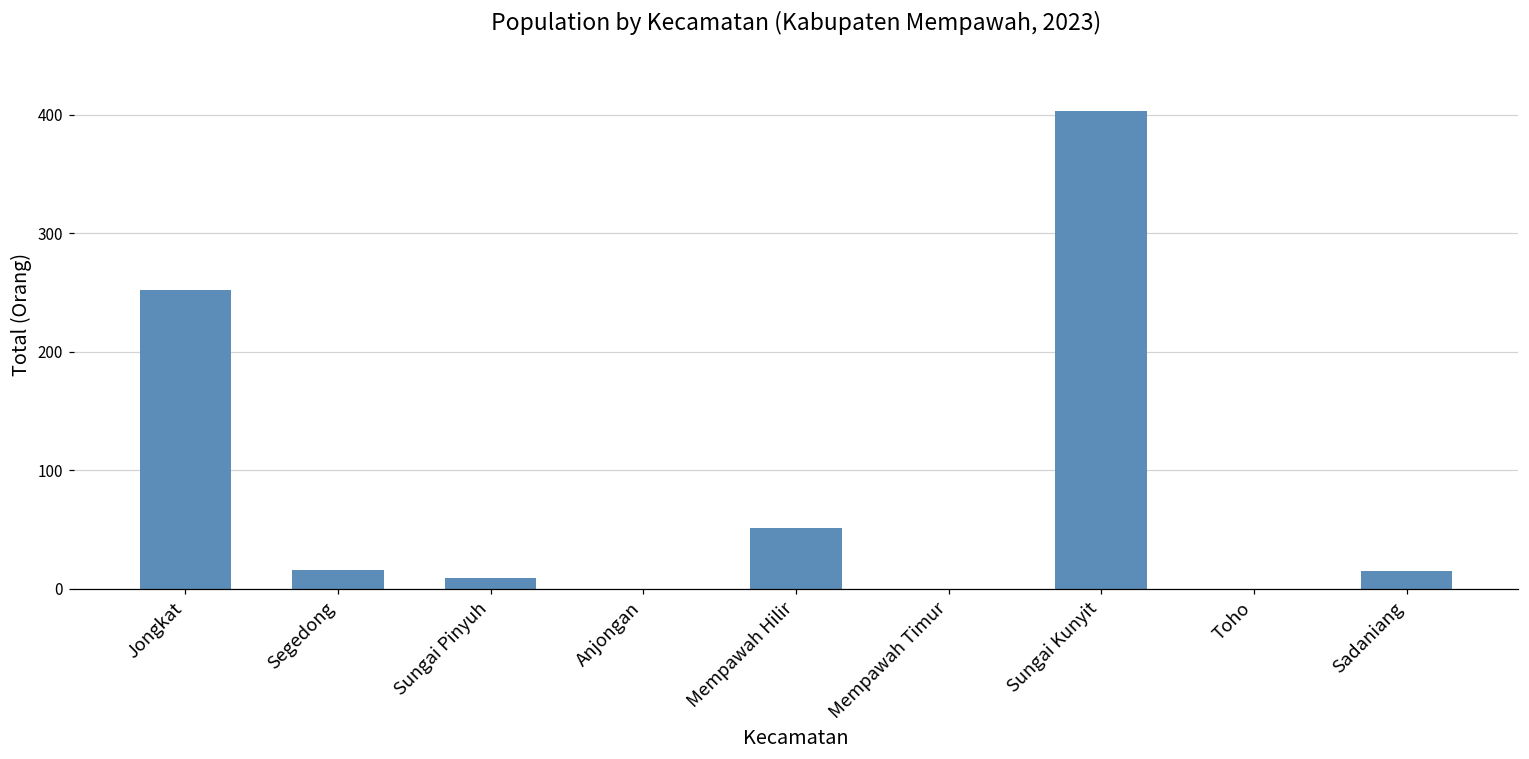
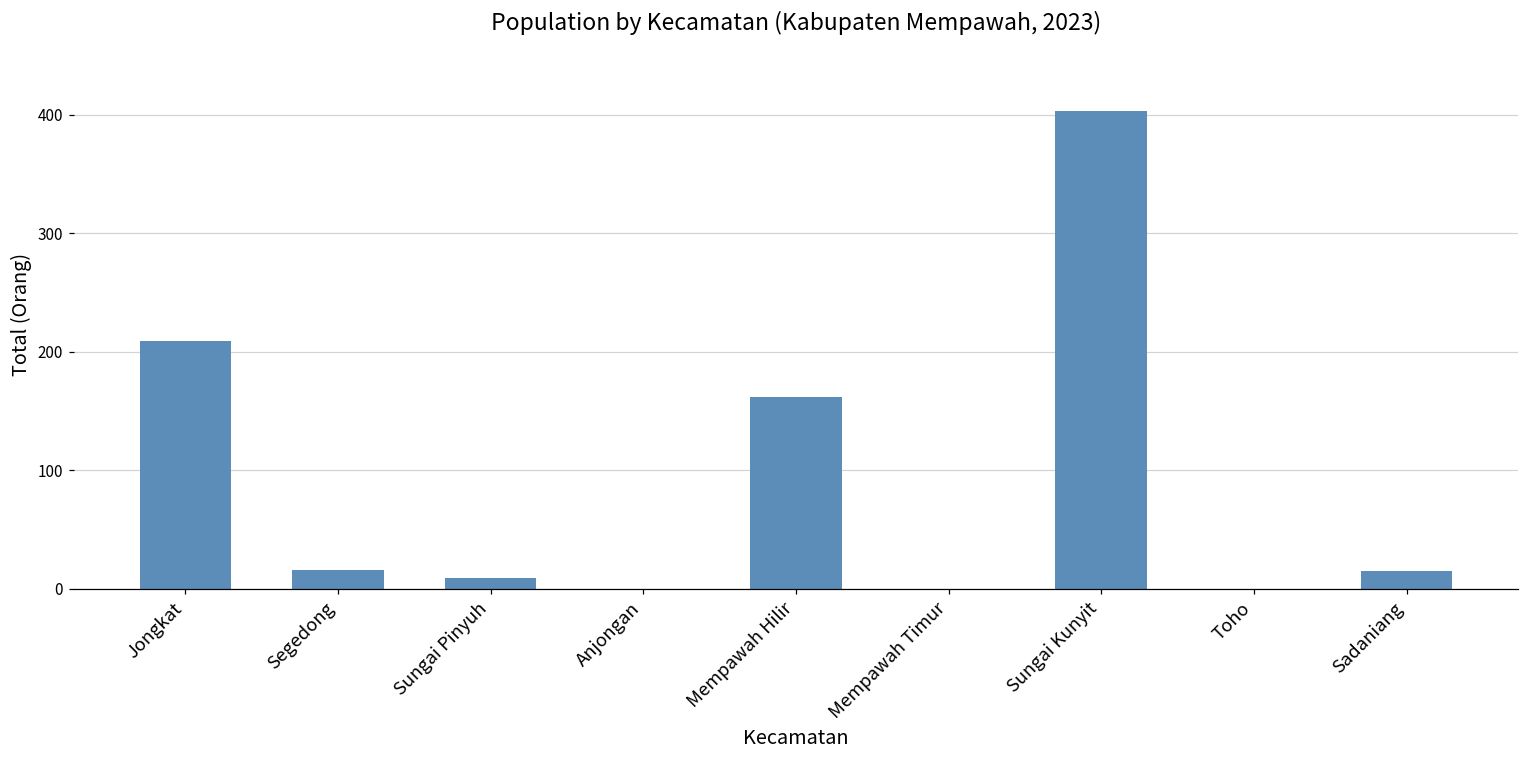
  {
-   "Jongkat": 252,
+   "Jongkat": 209,
    "Segedong": 16,
    "Sungai Pinyuh": 9,
    "Anjongan": 0,
-   "Mempawah Hilir": 51,
+   "Mempawah Hilir": 162,
    "Mempawah Timur": 0,
    "Sungai Kunyit": 403,
    "Toho": 0,
    "Sadaniang": 15
  }
